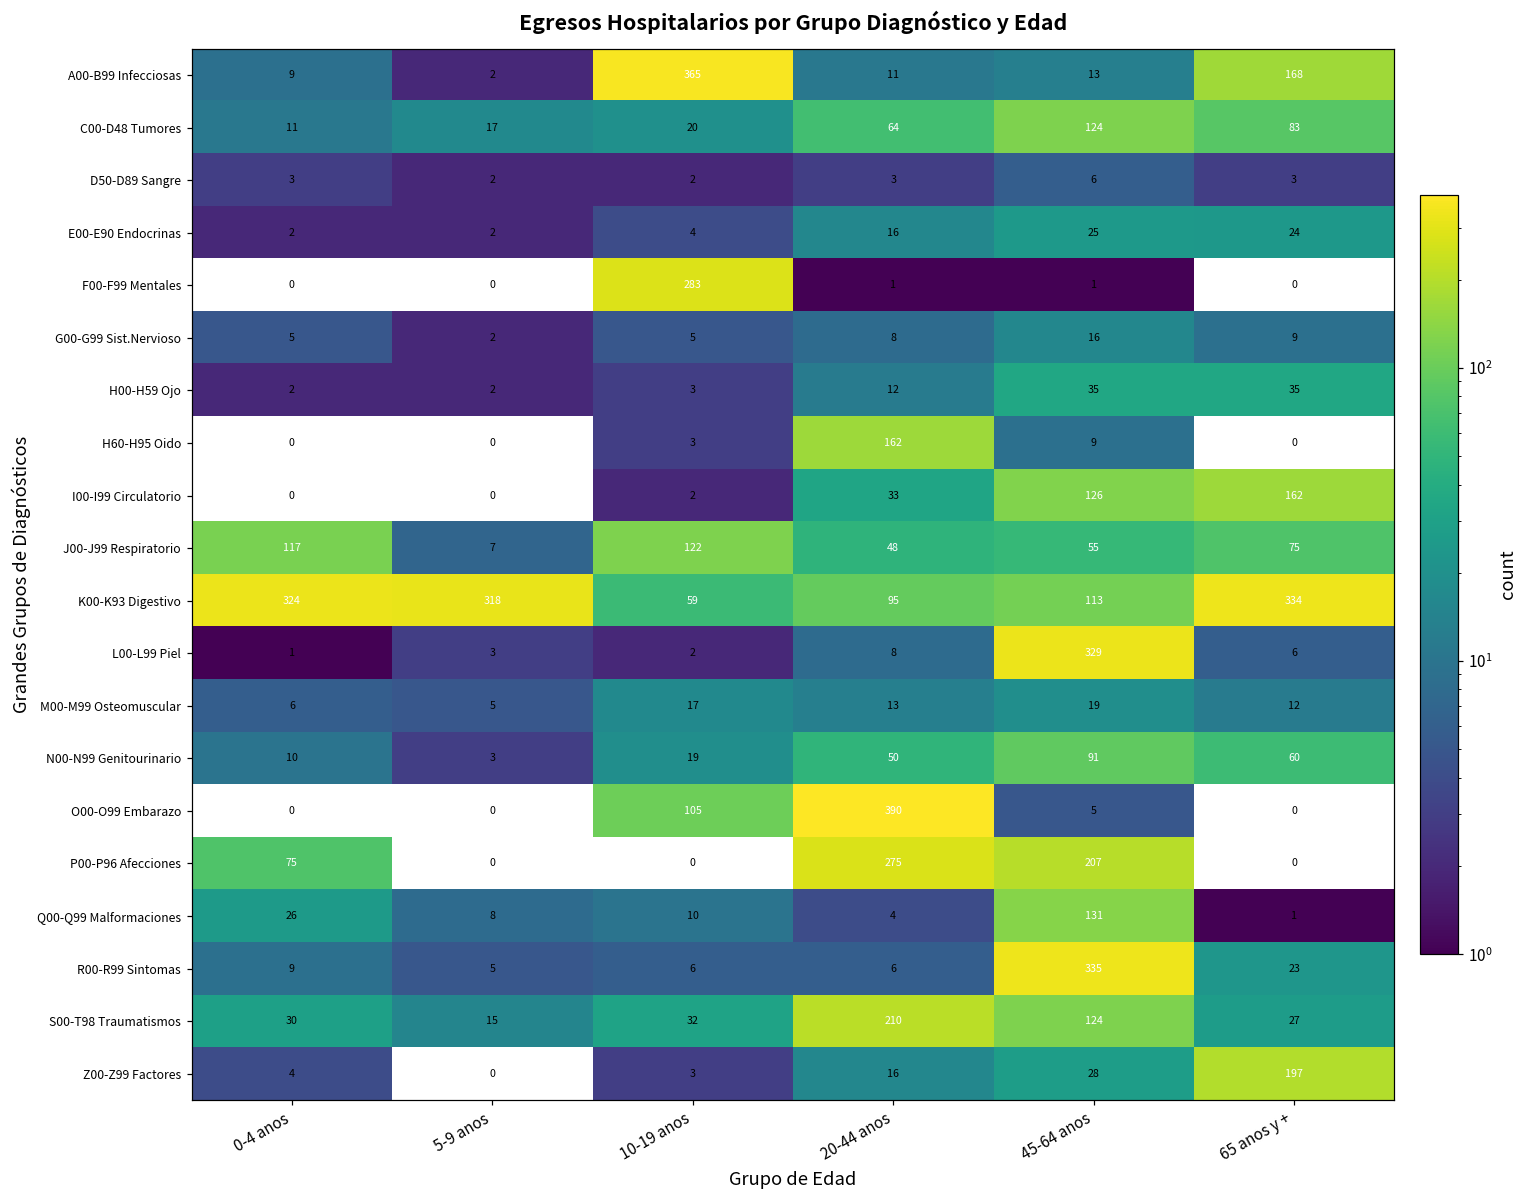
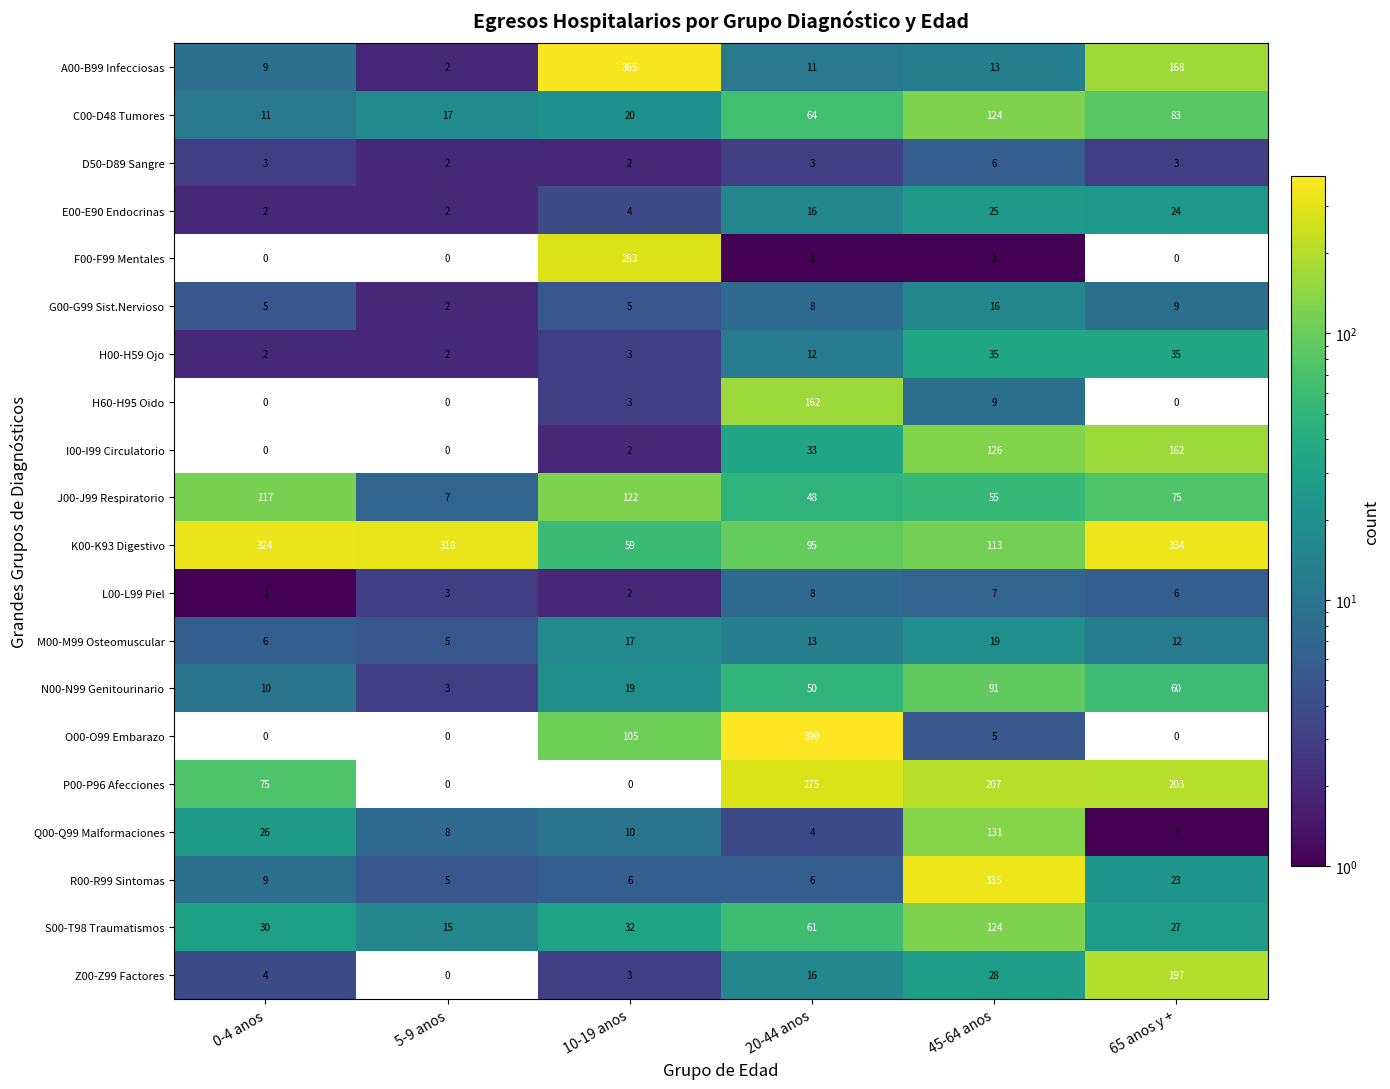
  {
    "A00-B99 Infecciosas": {
      "0-4 anos": 9,
      "5-9 anos": 2,
      "10-19 anos": 365,
      "20-44 anos": 11,
      "45-64 anos": 13,
      "65 anos y +": 168
    },
    "C00-D48 Tumores": {
      "0-4 anos": 11,
      "5-9 anos": 17,
      "10-19 anos": 20,
      "20-44 anos": 64,
      "45-64 anos": 124,
      "65 anos y +": 83
    },
    "D50-D89 Sangre": {
      "0-4 anos": 3,
      "5-9 anos": 2,
      "10-19 anos": 2,
      "20-44 anos": 3,
      "45-64 anos": 6,
      "65 anos y +": 3
    },
    "E00-E90 Endocrinas": {
      "0-4 anos": 2,
      "5-9 anos": 2,
      "10-19 anos": 4,
      "20-44 anos": 16,
      "45-64 anos": 25,
      "65 anos y +": 24
    },
    "F00-F99 Mentales": {
      "0-4 anos": 0,
      "5-9 anos": 0,
      "10-19 anos": 283,
      "20-44 anos": 1,
      "45-64 anos": 1,
      "65 anos y +": 0
    },
    "G00-G99 Sist.Nervioso": {
      "0-4 anos": 5,
      "5-9 anos": 2,
      "10-19 anos": 5,
      "20-44 anos": 8,
      "45-64 anos": 16,
      "65 anos y +": 9
    },
    "H00-H59 Ojo": {
      "0-4 anos": 2,
      "5-9 anos": 2,
      "10-19 anos": 3,
      "20-44 anos": 12,
      "45-64 anos": 35,
      "65 anos y +": 35
    },
    "H60-H95 Oido": {
      "0-4 anos": 0,
      "5-9 anos": 0,
      "10-19 anos": 3,
      "20-44 anos": 162,
      "45-64 anos": 9,
      "65 anos y +": 0
    },
    "I00-I99 Circulatorio": {
      "0-4 anos": 0,
      "5-9 anos": 0,
      "10-19 anos": 2,
      "20-44 anos": 33,
      "45-64 anos": 126,
      "65 anos y +": 162
    },
    "J00-J99 Respiratorio": {
      "0-4 anos": 117,
      "5-9 anos": 7,
      "10-19 anos": 122,
      "20-44 anos": 48,
      "45-64 anos": 55,
      "65 anos y +": 75
    },
    "K00-K93 Digestivo": {
      "0-4 anos": 324,
      "5-9 anos": 318,
      "10-19 anos": 59,
      "20-44 anos": 95,
      "45-64 anos": 113,
      "65 anos y +": 334
    },
    "L00-L99 Piel": {
      "0-4 anos": 1,
      "5-9 anos": 3,
      "10-19 anos": 2,
      "20-44 anos": 8,
-     "45-64 anos": 329,
+     "45-64 anos": 7,
      "65 anos y +": 6
    },
    "M00-M99 Osteomuscular": {
      "0-4 anos": 6,
      "5-9 anos": 5,
      "10-19 anos": 17,
      "20-44 anos": 13,
      "45-64 anos": 19,
      "65 anos y +": 12
    },
    "N00-N99 Genitourinario": {
      "0-4 anos": 10,
      "5-9 anos": 3,
      "10-19 anos": 19,
      "20-44 anos": 50,
      "45-64 anos": 91,
      "65 anos y +": 60
    },
    "O00-O99 Embarazo": {
      "0-4 anos": 0,
      "5-9 anos": 0,
      "10-19 anos": 105,
      "20-44 anos": 390,
      "45-64 anos": 5,
      "65 anos y +": 0
    },
    "P00-P96 Afecciones": {
      "0-4 anos": 75,
      "5-9 anos": 0,
      "10-19 anos": 0,
      "20-44 anos": 275,
      "45-64 anos": 207,
-     "65 anos y +": 0
+     "65 anos y +": 203
    },
    "Q00-Q99 Malformaciones": {
      "0-4 anos": 26,
      "5-9 anos": 8,
      "10-19 anos": 10,
      "20-44 anos": 4,
      "45-64 anos": 131,
      "65 anos y +": 1
    },
    "R00-R99 Sintomas": {
      "0-4 anos": 9,
      "5-9 anos": 5,
      "10-19 anos": 6,
      "20-44 anos": 6,
      "45-64 anos": 335,
      "65 anos y +": 23
    },
    "S00-T98 Traumatismos": {
      "0-4 anos": 30,
      "5-9 anos": 15,
      "10-19 anos": 32,
-     "20-44 anos": 210,
+     "20-44 anos": 61,
      "45-64 anos": 124,
      "65 anos y +": 27
    },
    "Z00-Z99 Factores": {
      "0-4 anos": 4,
      "5-9 anos": 0,
      "10-19 anos": 3,
      "20-44 anos": 16,
      "45-64 anos": 28,
      "65 anos y +": 197
    }
  }
